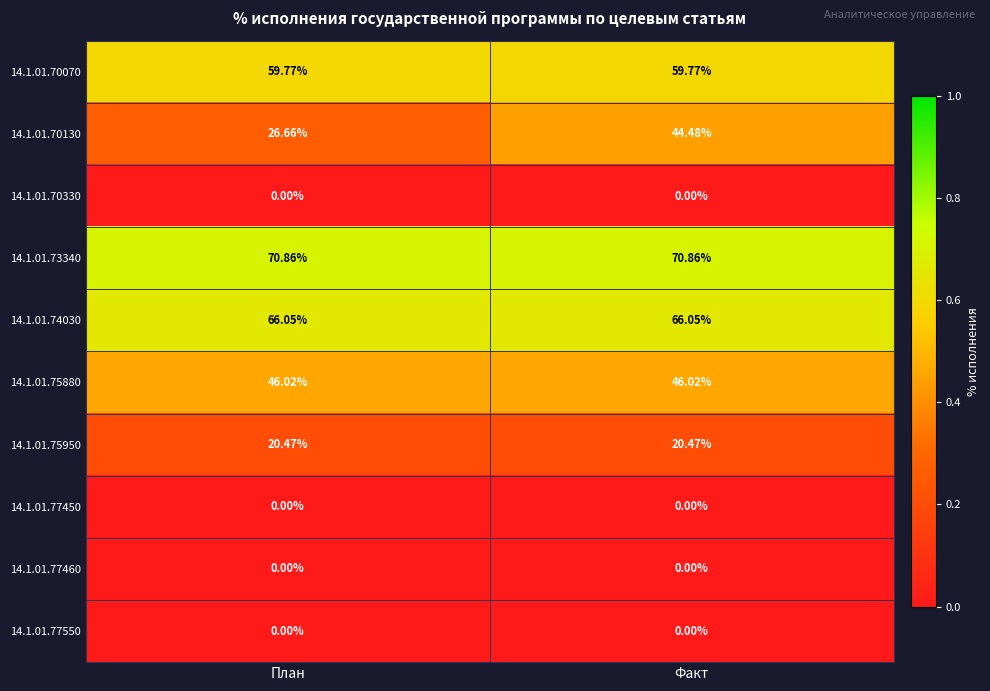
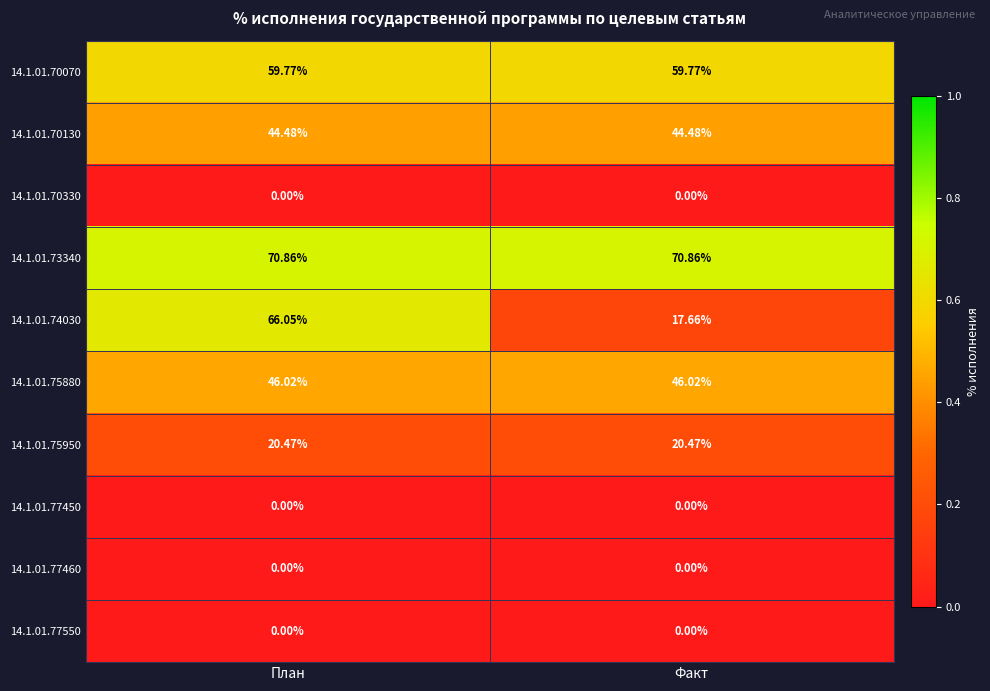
  {
    "14.1.01.70070": {
      "План": "59.77%",
      "Факт": "59.77%"
    },
    "14.1.01.70130": {
-     "План": "26.66%",
+     "План": "44.48%",
      "Факт": "44.48%"
    },
    "14.1.01.70330": {
      "План": "0.00%",
      "Факт": "0.00%"
    },
    "14.1.01.73340": {
      "План": "70.86%",
      "Факт": "70.86%"
    },
    "14.1.01.74030": {
      "План": "66.05%",
-     "Факт": "66.05%"
+     "Факт": "17.66%"
    },
    "14.1.01.75880": {
      "План": "46.02%",
      "Факт": "46.02%"
    },
    "14.1.01.75950": {
      "План": "20.47%",
      "Факт": "20.47%"
    },
    "14.1.01.77450": {
      "План": "0.00%",
      "Факт": "0.00%"
    },
    "14.1.01.77460": {
      "План": "0.00%",
      "Факт": "0.00%"
    },
    "14.1.01.77550": {
      "План": "0.00%",
      "Факт": "0.00%"
    }
  }
